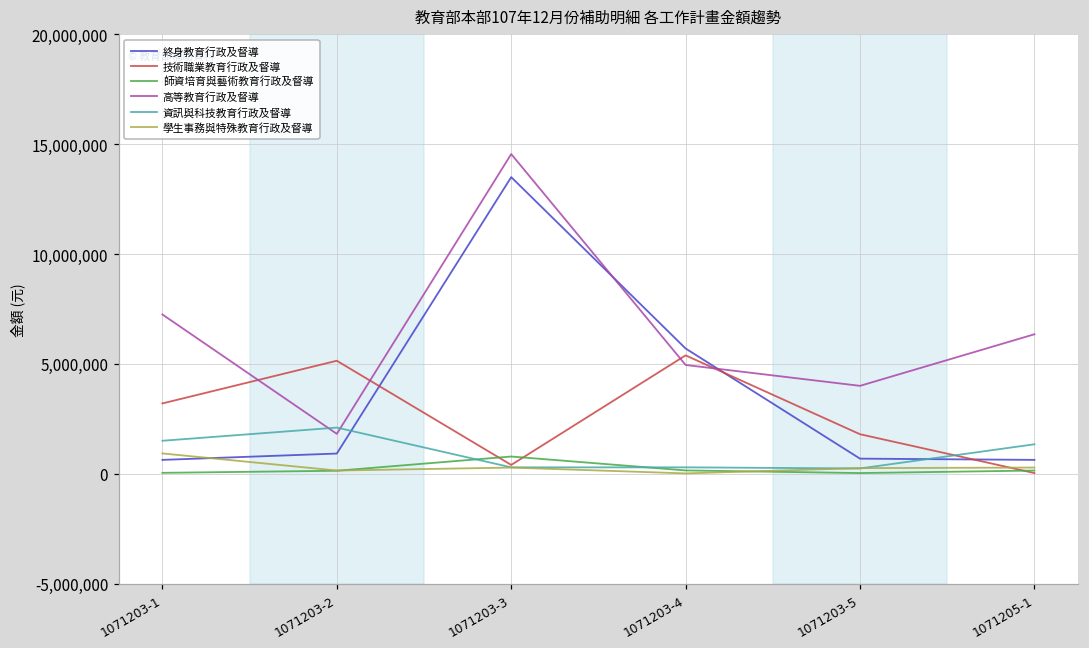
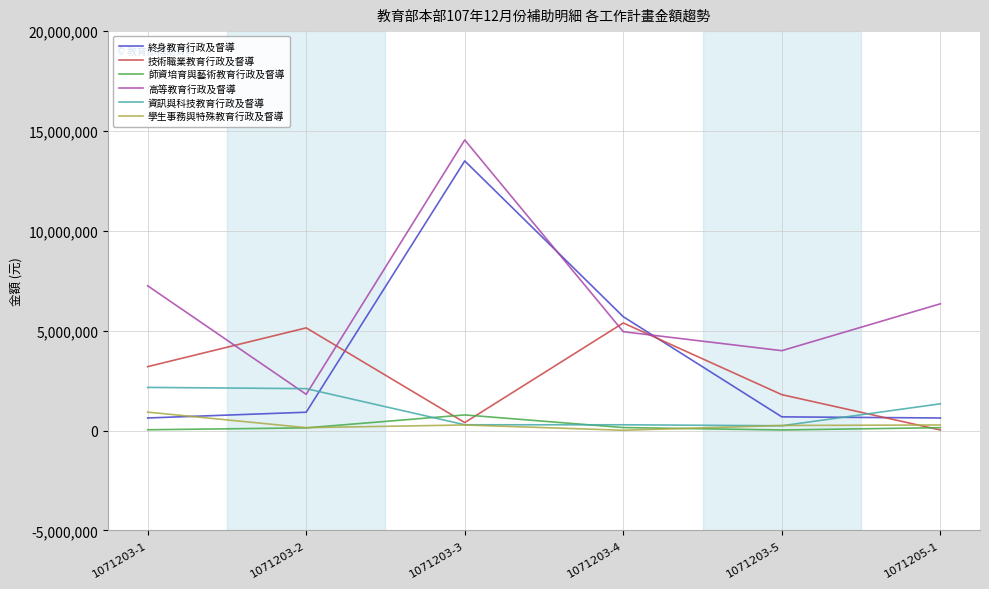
  {
    "終身教育行政及督導": {
      "1071203-1": "600,000",
      "1071203-2": "900,000",
      "1071203-3": "13,500,000",
      "1071203-4": "5,700,000",
      "1071203-5": "700,000",
      "1071205-1": "600,000"
    },
    "技術職業教育行政及督導": {
      "1071203-1": "3,200,000",
      "1071203-2": "5,100,000",
      "1071203-4": "5,400,000",
      "1071203-5": "1,800,000"
    },
    "師資培育與藝術教育行政及督導": {
      "1071203-1": "0",
      "1071203-3": "800,000",
      "1071203-4": "200,000",
      "1071203-5": "0"
    },
    "高等教育行政及督導": {
      "1071203-1": "7,200,000",
      "1071203-2": "1,800,000",
      "1071203-3": "14,600,000",
      "1071203-4": "5,000,000",
      "1071203-5": "4,000,000",
      "1071205-1": "6,300,000"
    },
    "資訊與科技教育行政及督導": {
-     "1071203-1": "1,500,000",
+     "1071203-1": "2,200,000",
      "1071203-2": "2,100,000",
      "1071203-4": "300,000",
      "1071205-1": "1,300,000"
    },
    "學生事務與特殊教育行政及督導": {
      "1071203-1": "900,000",
      "1071203-4": "0",
      "1071205-1": "300,000"
    }
  }
